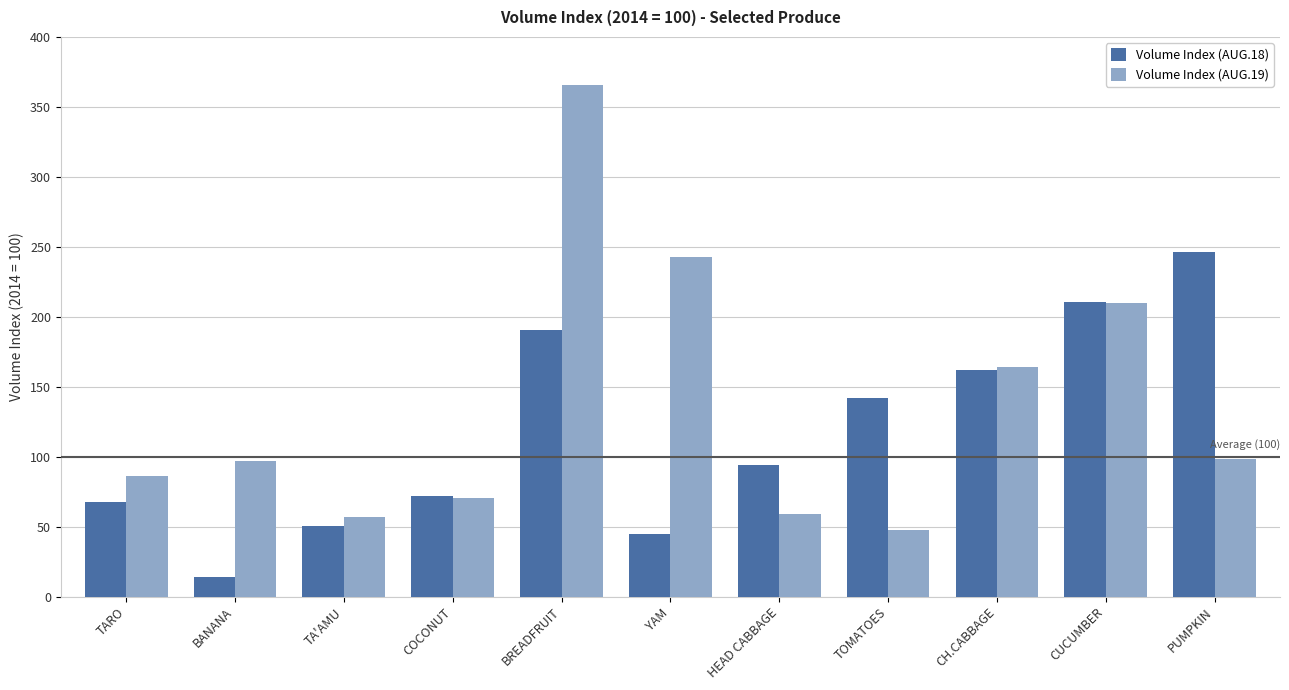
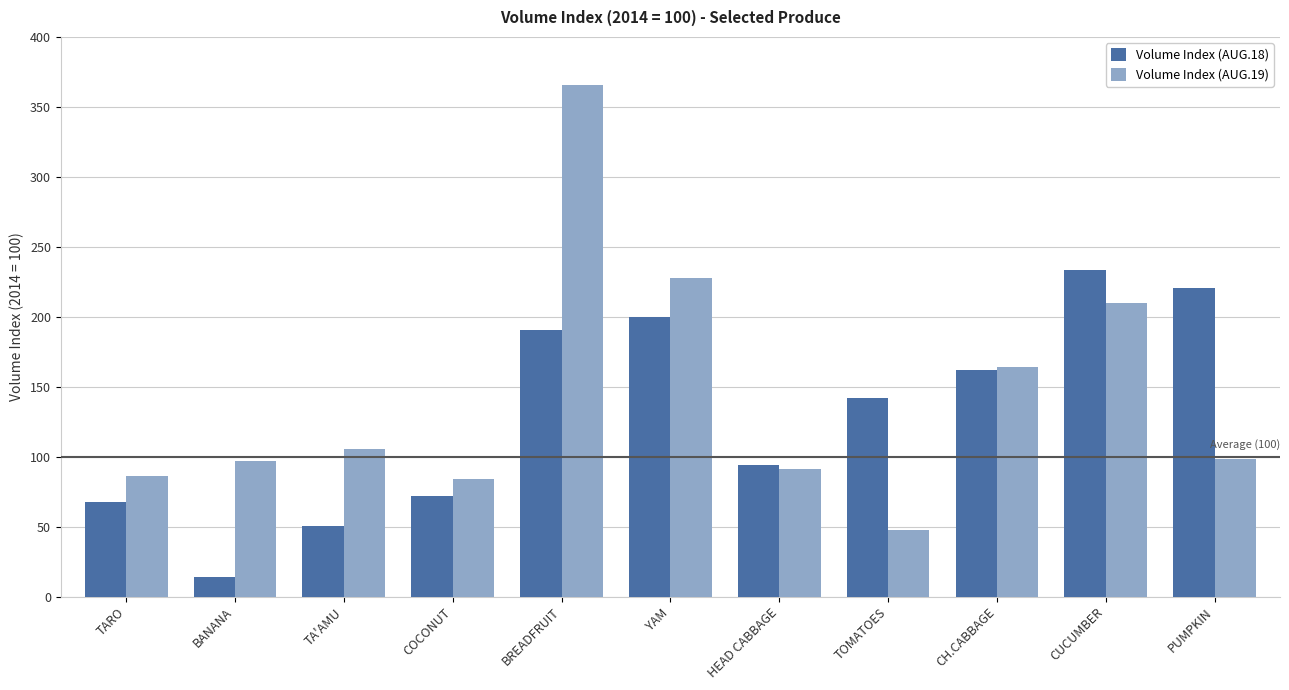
  {
    "Volume Index (AUG.18)": {
      "TARO": 67,
      "BANANA": 14,
      "TA'AMU": 50,
      "COCONUT": 72,
      "BREADFRUIT": 191,
-     "YAM": 45,
+     "YAM": 200,
      "HEAD CABBAGE": 94,
      "TOMATOES": 142,
      "CH.CABBAGE": 162,
-     "CUCUMBER": 211,
-     "PUMPKIN": 246
+     "CUCUMBER": 233,
+     "PUMPKIN": 220
    },
    "Volume Index (AUG.19)": {
      "TARO": 86,
      "BANANA": 97,
-     "TA'AMU": 57,
-     "COCONUT": 71,
+     "TA'AMU": 105,
+     "COCONUT": 84,
      "BREADFRUIT": 366,
-     "YAM": 243,
-     "HEAD CABBAGE": 59,
+     "YAM": 227,
+     "HEAD CABBAGE": 91,
      "TOMATOES": 47,
      "CH.CABBAGE": 164,
      "CUCUMBER": 210
    }
  }
